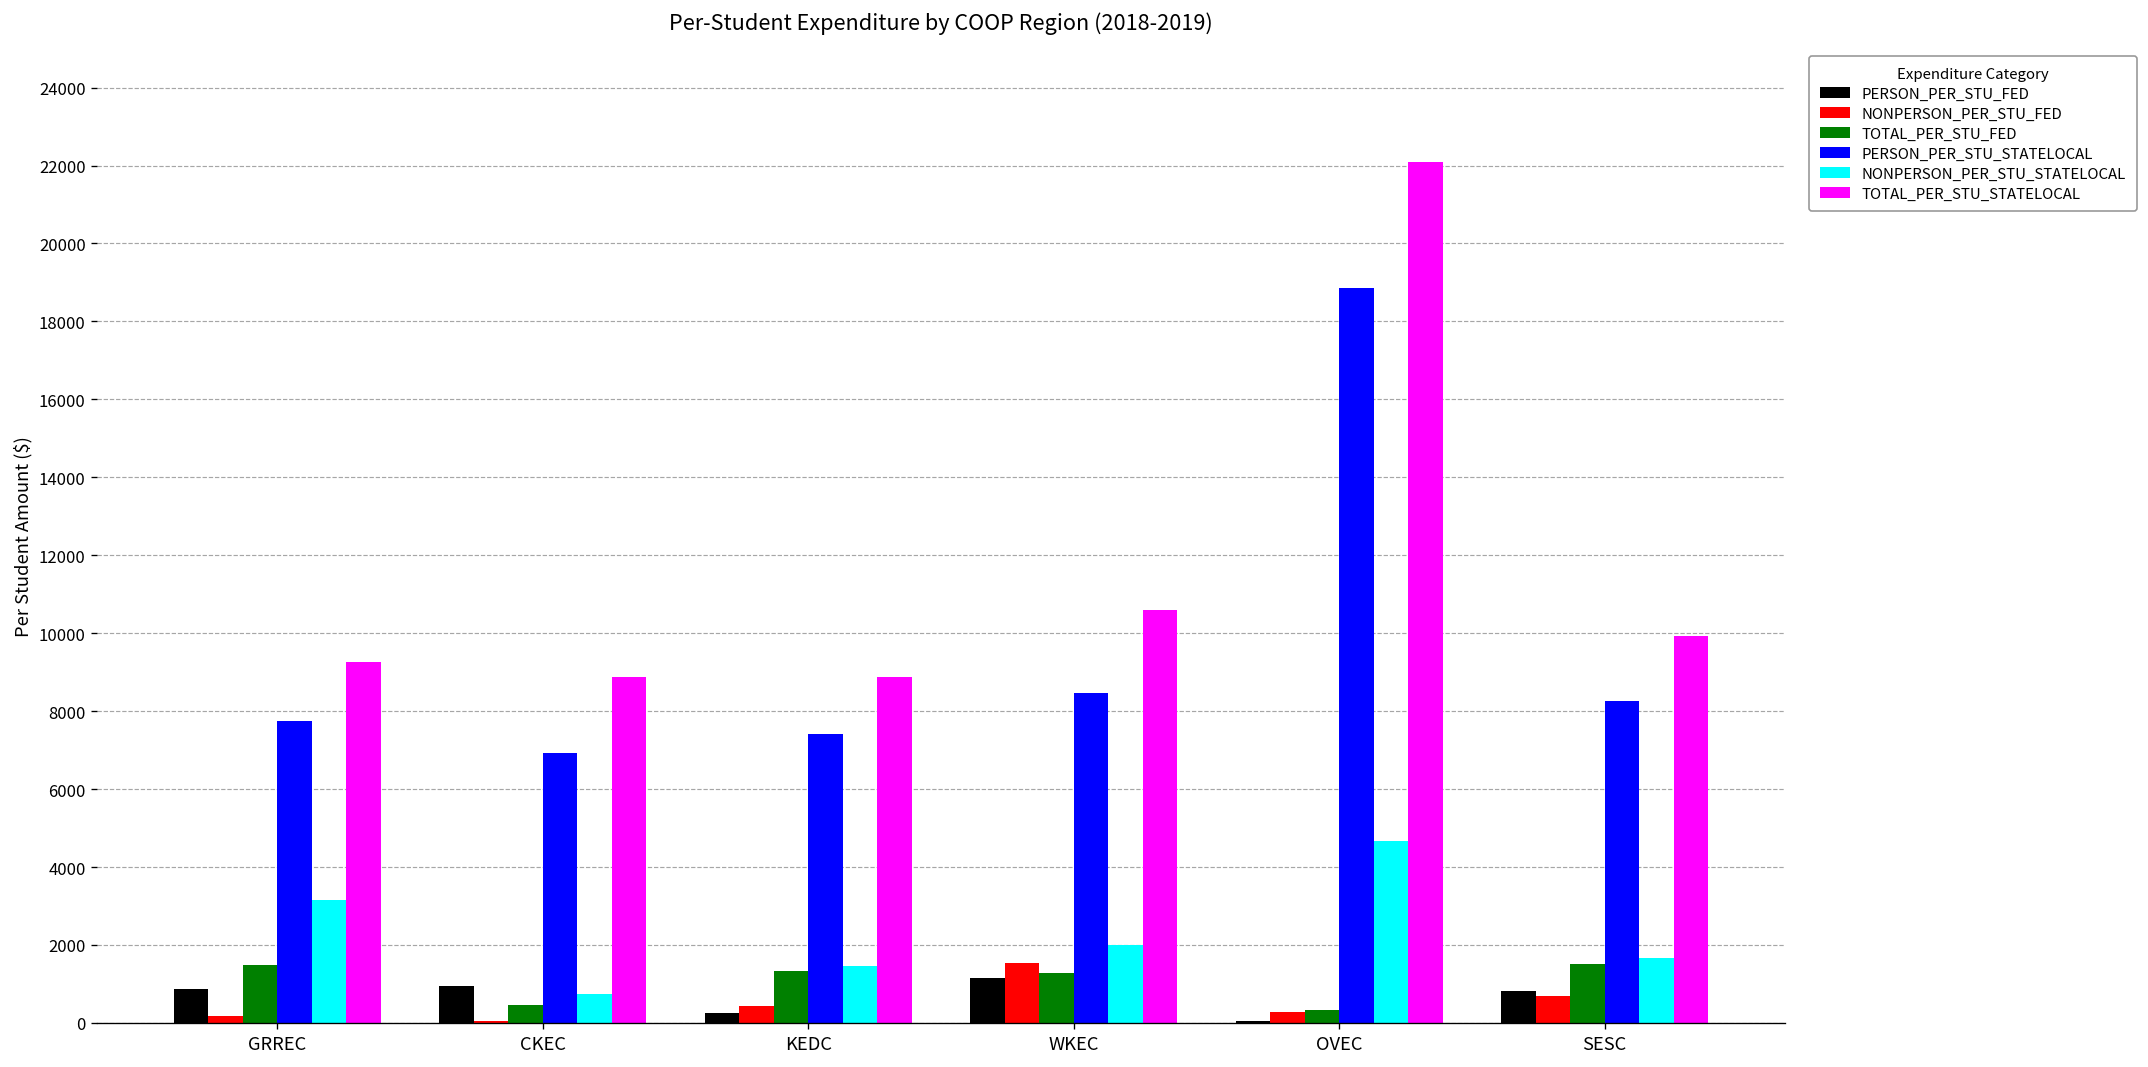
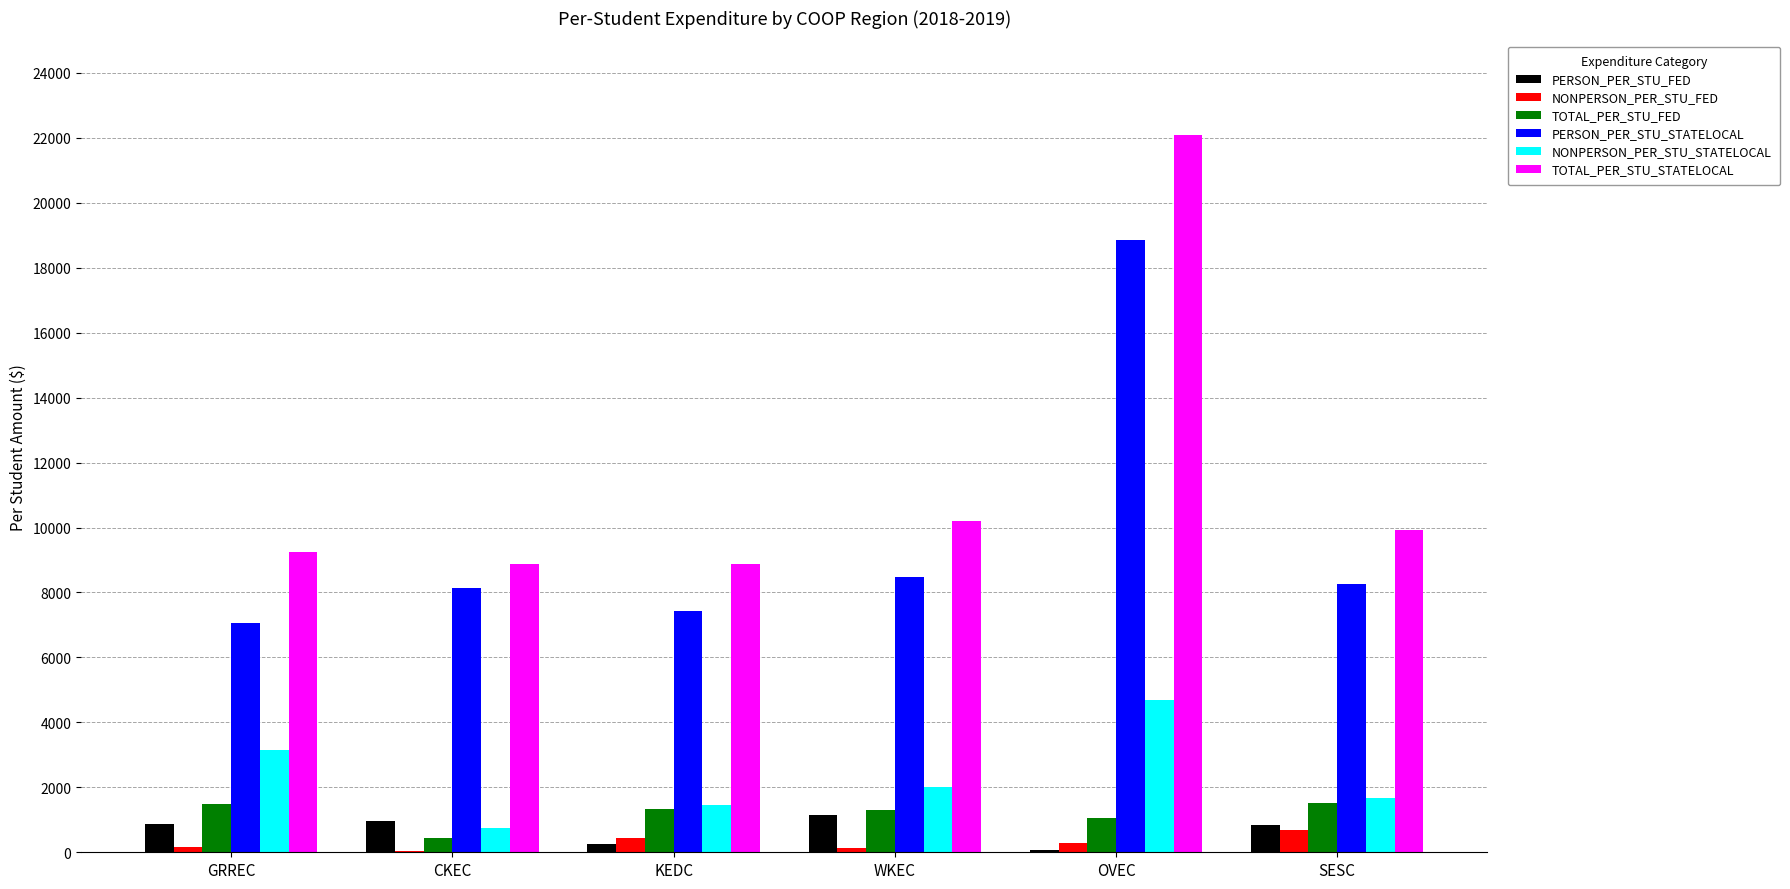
  {
    "PERSON_PER_STU_FED": {
      "GRREC": 900,
      "CKEC": 1000,
      "KEDC": 300,
      "WKEC": 1100,
      "SESC": 800
    },
    "NONPERSON_PER_STU_FED": {
      "GRREC": 200,
      "KEDC": 400,
-     "WKEC": 1500,
+     "WKEC": 100,
      "OVEC": 300,
      "SESC": 700
    },
    "TOTAL_PER_STU_FED": {
      "GRREC": 1500,
      "CKEC": 500,
      "KEDC": 1300,
      "WKEC": 1300,
-     "OVEC": 300,
+     "OVEC": 1100,
      "SESC": 1500
    },
    "PERSON_PER_STU_STATELOCAL": {
-     "GRREC": 7700,
-     "CKEC": 6900,
+     "GRREC": 7100,
+     "CKEC": 8100,
      "KEDC": 7400,
      "WKEC": 8500,
      "OVEC": 18900,
      "SESC": 8300
    },
    "NONPERSON_PER_STU_STATELOCAL": {
      "GRREC": 3200,
      "CKEC": 700,
      "KEDC": 1400,
      "WKEC": 2000,
      "OVEC": 4700,
      "SESC": 1700
    },
    "TOTAL_PER_STU_STATELOCAL": {
      "GRREC": 9300,
      "CKEC": 8900,
      "KEDC": 8900,
-     "WKEC": 10600,
+     "WKEC": 10200,
      "OVEC": 22100,
      "SESC": 9900
    }
  }
